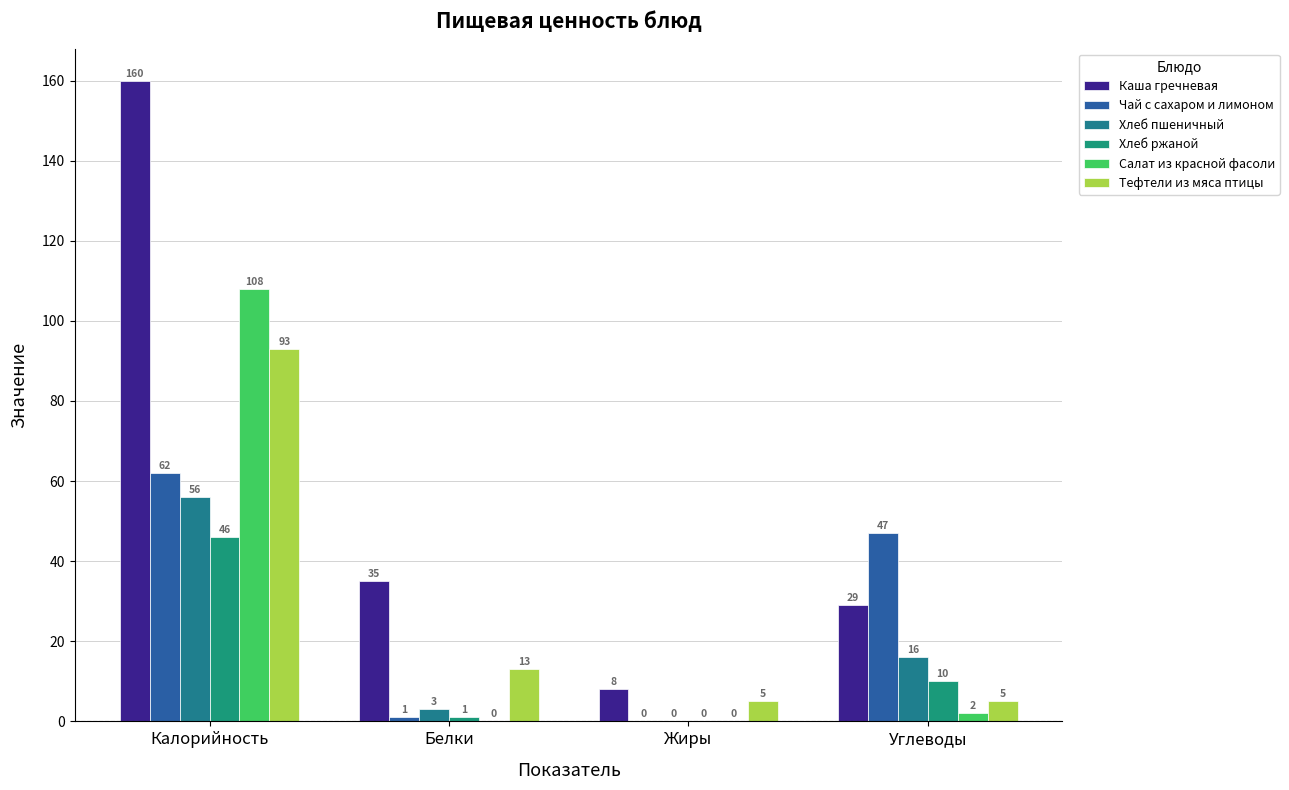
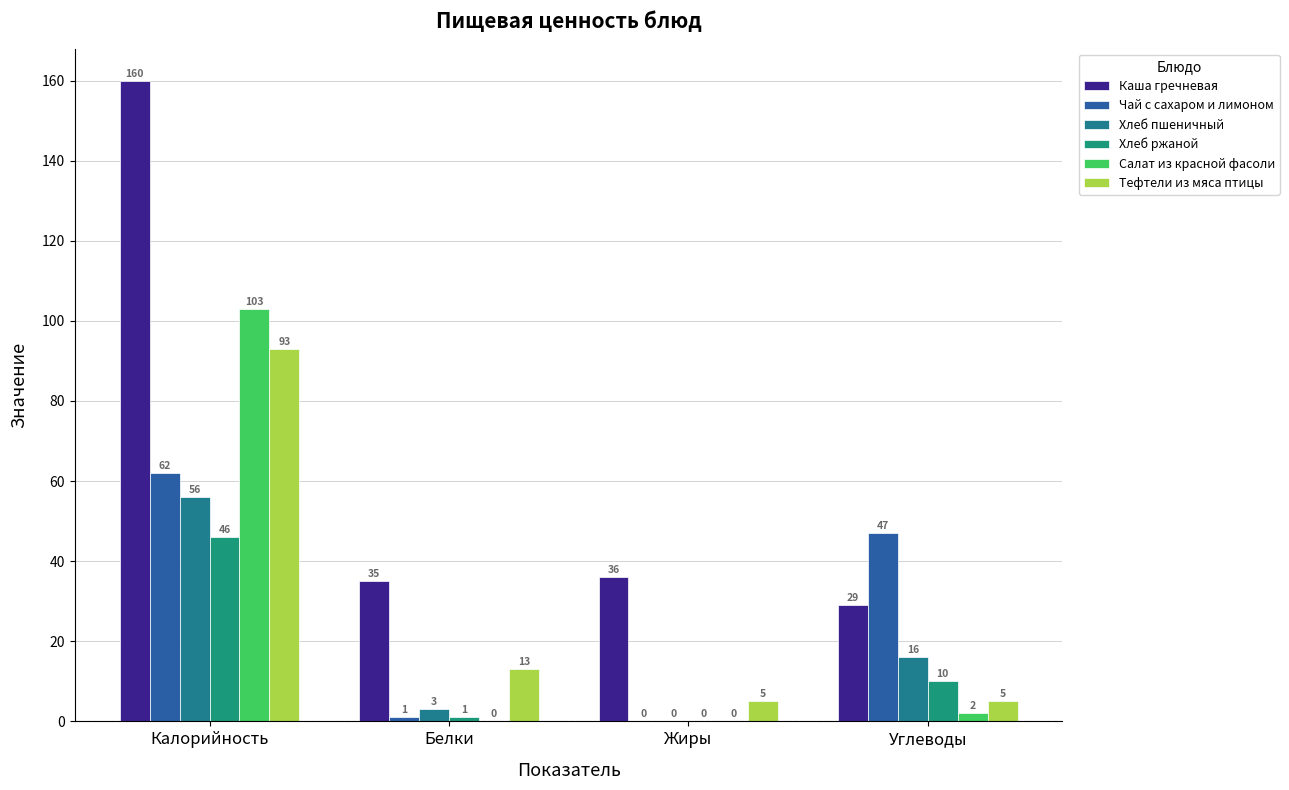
  {
    "Каша гречневая": {
      "Калорийность": 160,
      "Белки": 35,
-     "Жиры": 8,
+     "Жиры": 36,
      "Углеводы": 29
    },
    "Салат из красной фасоли": {
-     "Калорийность": 108,
+     "Калорийность": 103,
      "Белки": 0,
      "Жиры": 0,
      "Углеводы": 2
    },
    "Тефтели из мяса птицы": {
      "Калорийность": 93,
      "Белки": 13,
      "Жиры": 5,
      "Углеводы": 5
    }
  }
